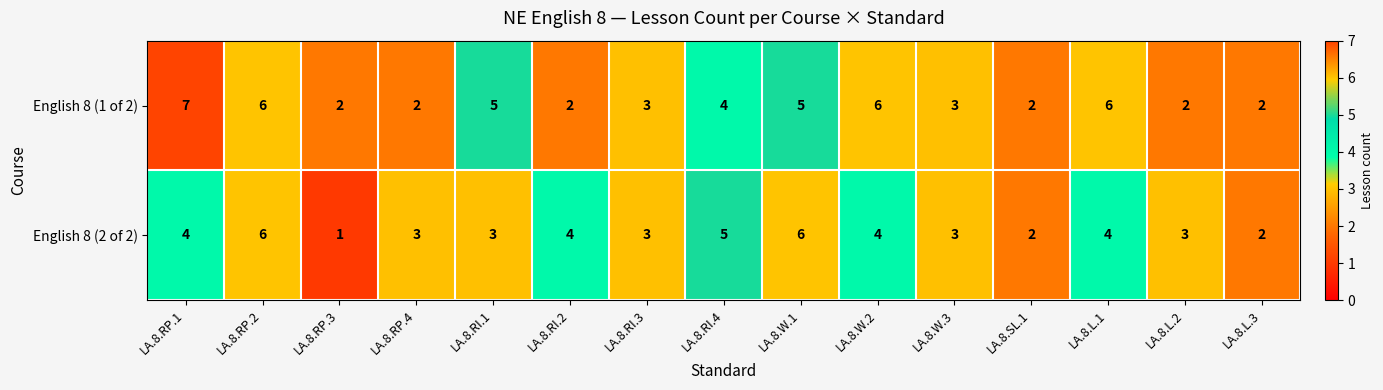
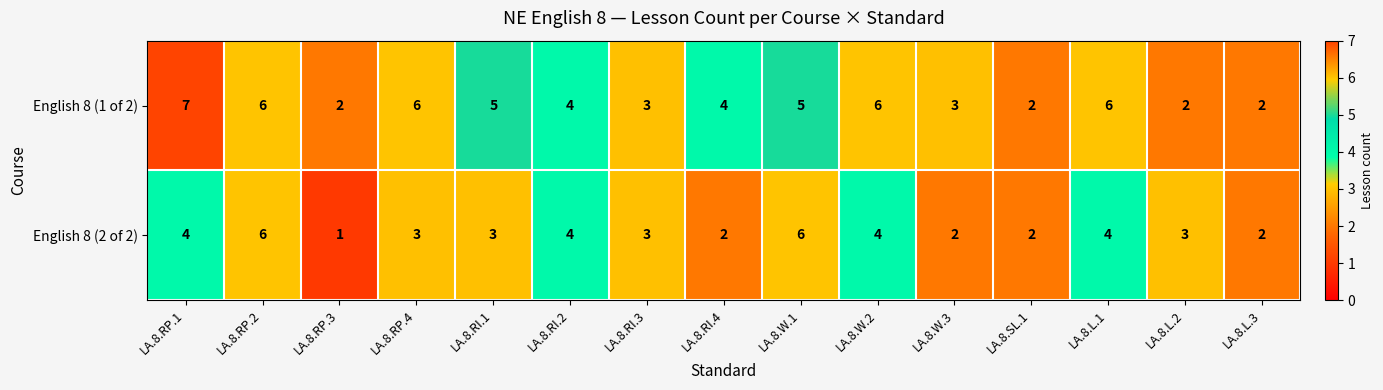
  {
    "English 8 (1 of 2)": {
      "LA.8.RP.1": 7,
      "LA.8.RP.2": 6,
      "LA.8.RP.3": 2,
-     "LA.8.RP.4": 2,
+     "LA.8.RP.4": 6,
      "LA.8.RI.1": 5,
-     "LA.8.RI.2": 2,
+     "LA.8.RI.2": 4,
      "LA.8.RI.3": 3,
      "LA.8.RI.4": 4,
      "LA.8.W.1": 5,
      "LA.8.W.2": 6,
      "LA.8.W.3": 3,
      "LA.8.SL.1": 2,
      "LA.8.L.1": 6,
      "LA.8.L.2": 2,
      "LA.8.L.3": 2
    },
    "English 8 (2 of 2)": {
      "LA.8.RP.1": 4,
      "LA.8.RP.2": 6,
      "LA.8.RP.3": 1,
      "LA.8.RP.4": 3,
      "LA.8.RI.1": 3,
      "LA.8.RI.2": 4,
      "LA.8.RI.3": 3,
-     "LA.8.RI.4": 5,
+     "LA.8.RI.4": 2,
      "LA.8.W.1": 6,
      "LA.8.W.2": 4,
-     "LA.8.W.3": 3,
+     "LA.8.W.3": 2,
      "LA.8.SL.1": 2,
      "LA.8.L.1": 4,
      "LA.8.L.2": 3,
      "LA.8.L.3": 2
    }
  }
